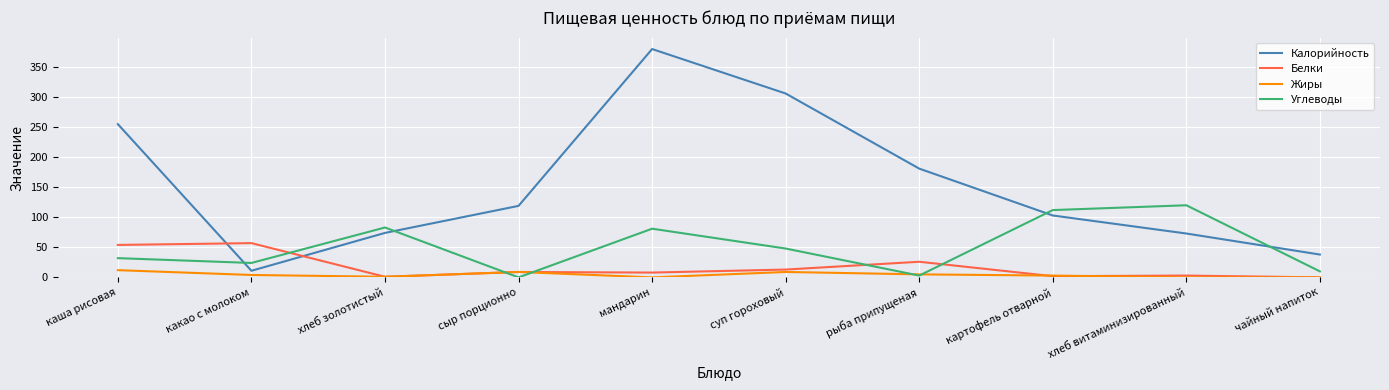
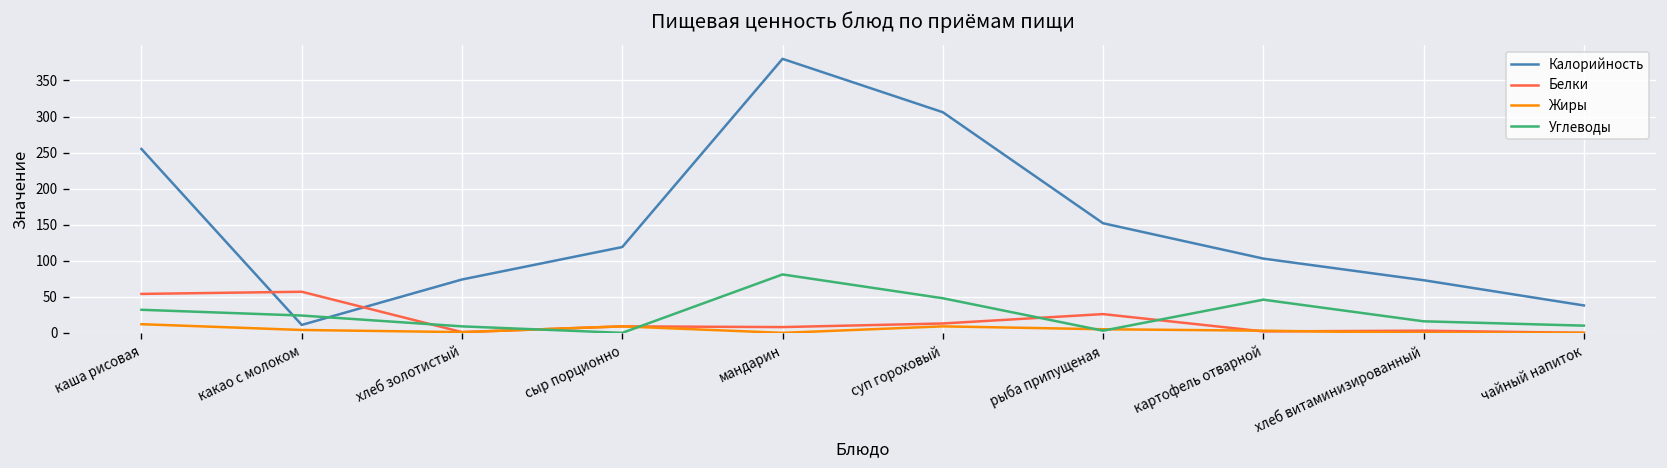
  {
    "Калорийность": {
      "каша рисовая": 260,
      "какао с молоком": 10,
      "хлеб золотистый": 70,
      "сыр порционно": 120,
      "мандарин": 380,
      "суп гороховый": 310,
-     "рыба припущеная": 180,
+     "рыба припущеная": 150,
      "картофель отварной": 100,
      "хлеб витаминизированный": 70,
      "чайный напиток": 40
    },
    "Белки": {
      "каша рисовая": 50,
      "какао с молоком": 60,
      "мандарин": 10,
      "рыба припущеная": 30
    },
    "Жиры": {
      "каша рисовая": 10,
      "какао с молоком": 0,
      "мандарин": 0
    },
    "Углеводы": {
      "каша рисовая": 30,
      "какао с молоком": 20,
-     "хлеб золотистый": 80,
+     "хлеб золотистый": 10,
      "сыр порционно": 0,
      "мандарин": 80,
      "суп гороховый": 50,
-     "картофель отварной": 110,
-     "хлеб витаминизированный": 120,
+     "картофель отварной": 50,
+     "хлеб витаминизированный": 20,
      "чайный напиток": 10
    }
  }
